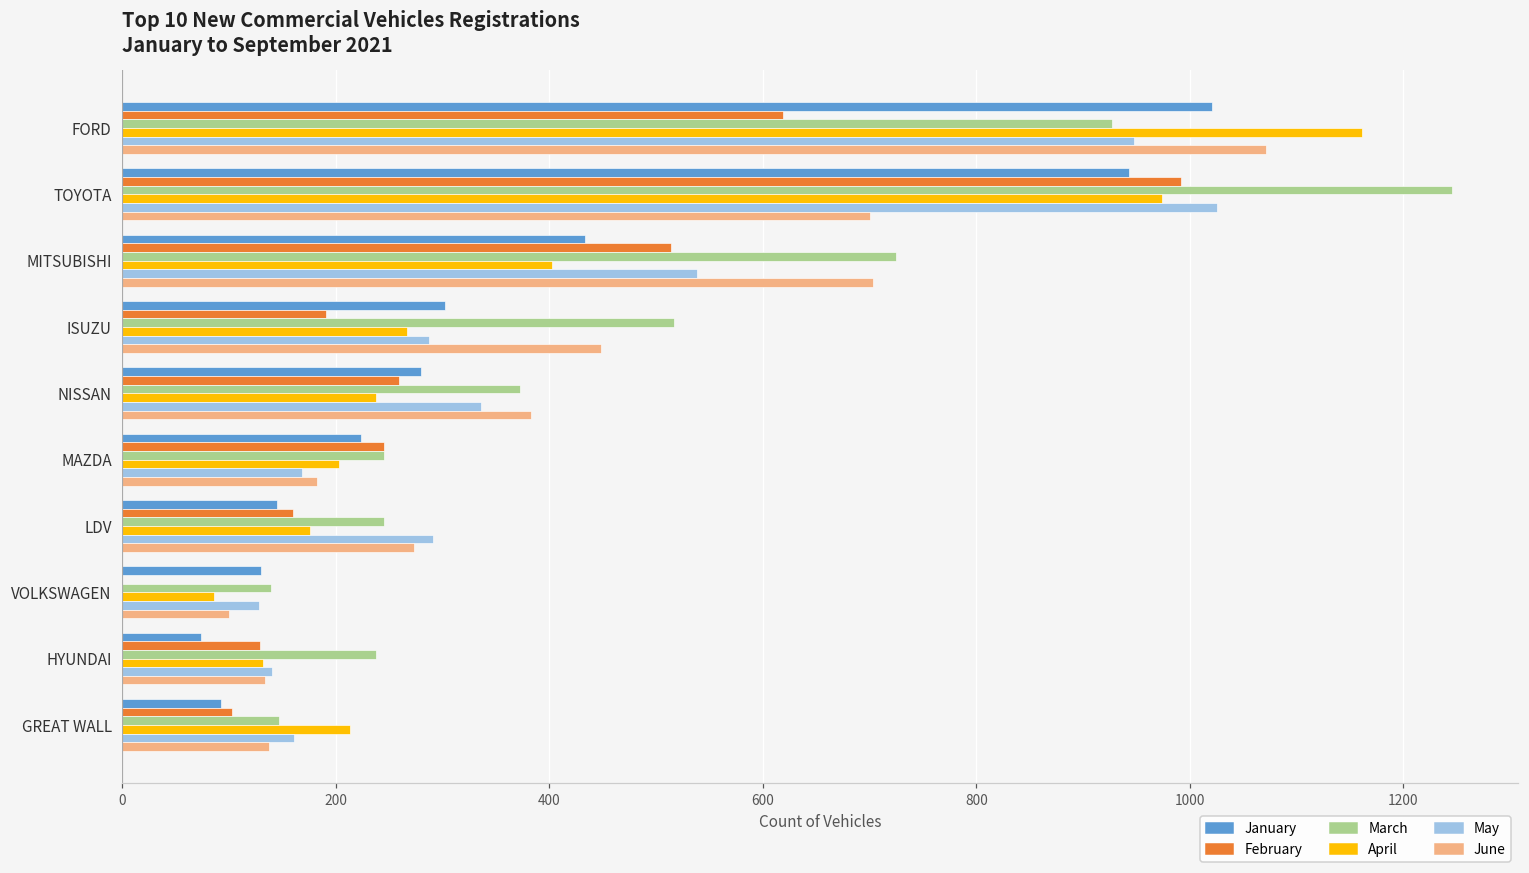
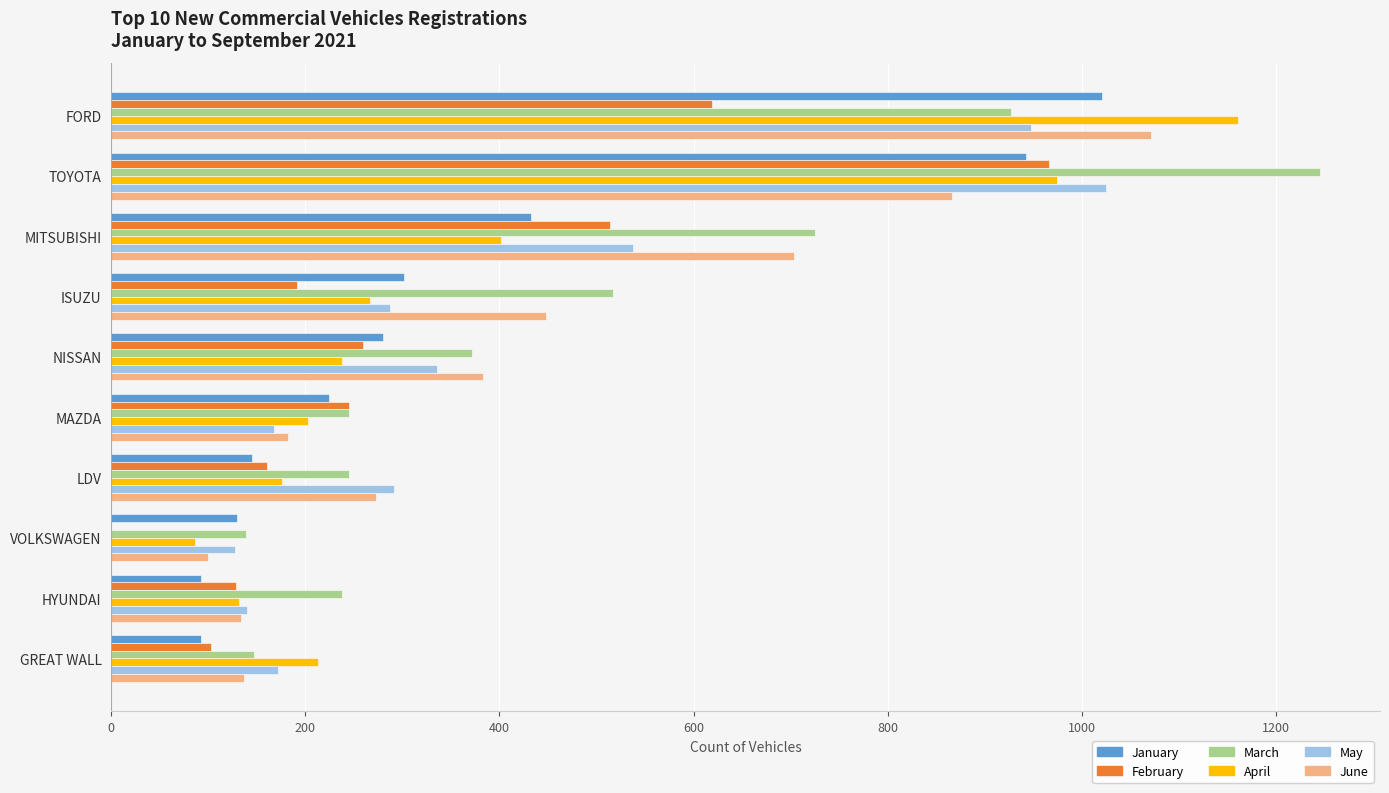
  {
    "January": {
      "FORD": 1020,
      "TOYOTA": 940,
      "MITSUBISHI": 430,
      "ISUZU": 300,
      "NISSAN": 280,
      "MAZDA": 220,
      "LDV": 150,
      "VOLKSWAGEN": 130,
-     "HYUNDAI": 70,
+     "HYUNDAI": 90,
      "GREAT WALL": 90
    },
    "February": {
      "FORD": 620,
-     "TOYOTA": 990,
+     "TOYOTA": 970,
      "MITSUBISHI": 510,
      "ISUZU": 190,
      "NISSAN": 260,
      "MAZDA": 250,
      "LDV": 160,
      "VOLKSWAGEN": 0,
      "HYUNDAI": 130,
      "GREAT WALL": 100
    },
    "March": {
      "FORD": 930,
      "TOYOTA": 1250,
      "MITSUBISHI": 730,
      "ISUZU": 520,
      "NISSAN": 370,
      "MAZDA": 250,
      "LDV": 250,
      "VOLKSWAGEN": 140,
      "HYUNDAI": 240,
      "GREAT WALL": 150
    },
    "April": {
      "FORD": 1160,
      "TOYOTA": 970,
      "MITSUBISHI": 400,
      "ISUZU": 270,
      "NISSAN": 240,
      "MAZDA": 200,
      "LDV": 180,
      "VOLKSWAGEN": 90,
      "HYUNDAI": 130,
      "GREAT WALL": 210
    },
    "May": {
      "FORD": 950,
      "TOYOTA": 1030,
      "MITSUBISHI": 540,
      "ISUZU": 290,
      "NISSAN": 340,
      "MAZDA": 170,
      "LDV": 290,
      "VOLKSWAGEN": 130,
      "HYUNDAI": 140,
-     "GREAT WALL": 160
+     "GREAT WALL": 170
    },
    "June": {
      "FORD": 1070,
-     "TOYOTA": 700,
+     "TOYOTA": 870,
      "MITSUBISHI": 700,
      "ISUZU": 450,
      "NISSAN": 380,
      "MAZDA": 180,
      "LDV": 270,
      "VOLKSWAGEN": 100,
      "HYUNDAI": 130,
      "GREAT WALL": 140
    }
  }
